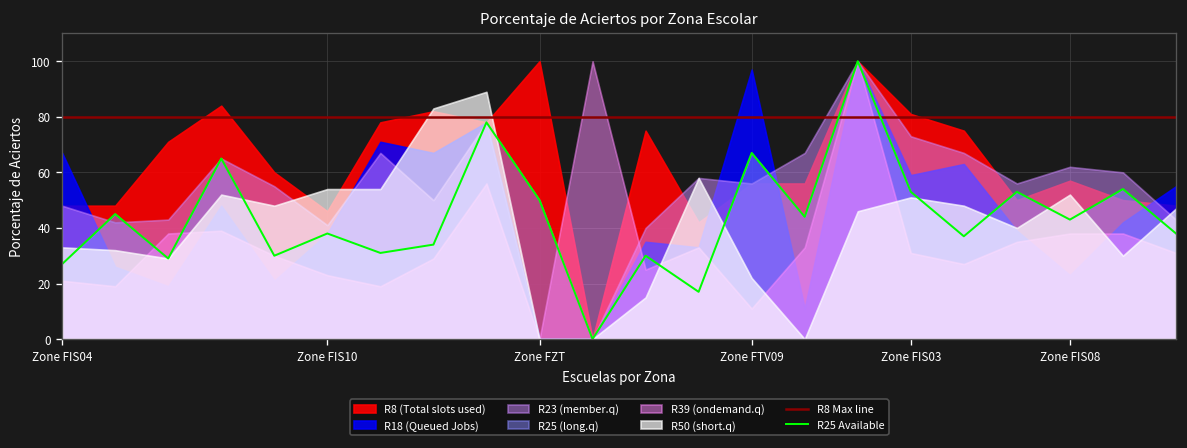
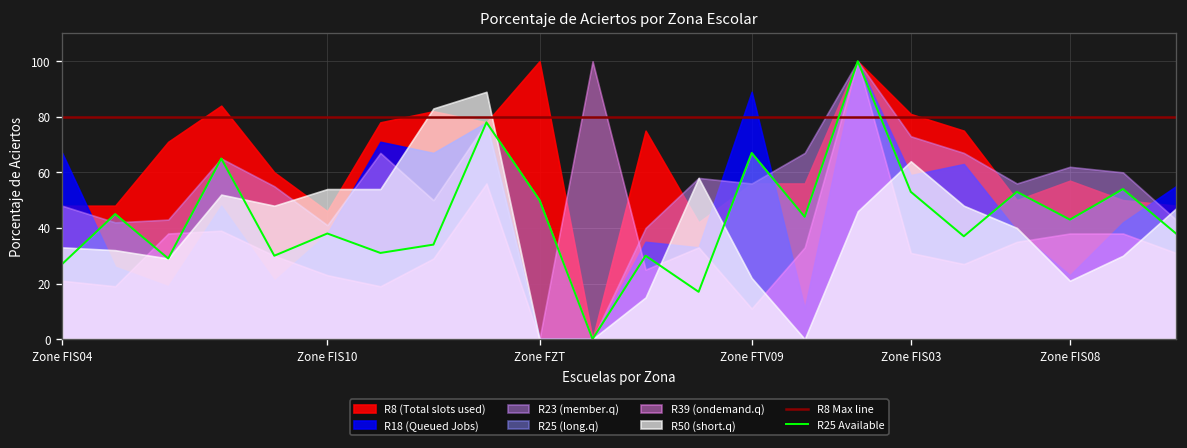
  {
    "R8 (Total slots used)": {
      "Zone FIS10": 46,
      "Zone FZT": 100,
      "Zone FIS03": 81,
      "Zone FIS08": 57
    },
    "R18 (Queued Jobs)": {
      "Zone FIS04": 67,
-     "Zone FTV09": 97,
+     "Zone FTV09": 89,
      "Zone FIS03": 59,
      "Zone FIS08": 23
    },
    "R50 (short.q)": {
      "Zone FIS04": 33,
      "Zone FIS10": 54,
      "Zone FTV09": 22,
-     "Zone FIS03": 51,
-     "Zone FIS08": 52
+     "Zone FIS03": 64,
+     "Zone FIS08": 21
    }
  }
